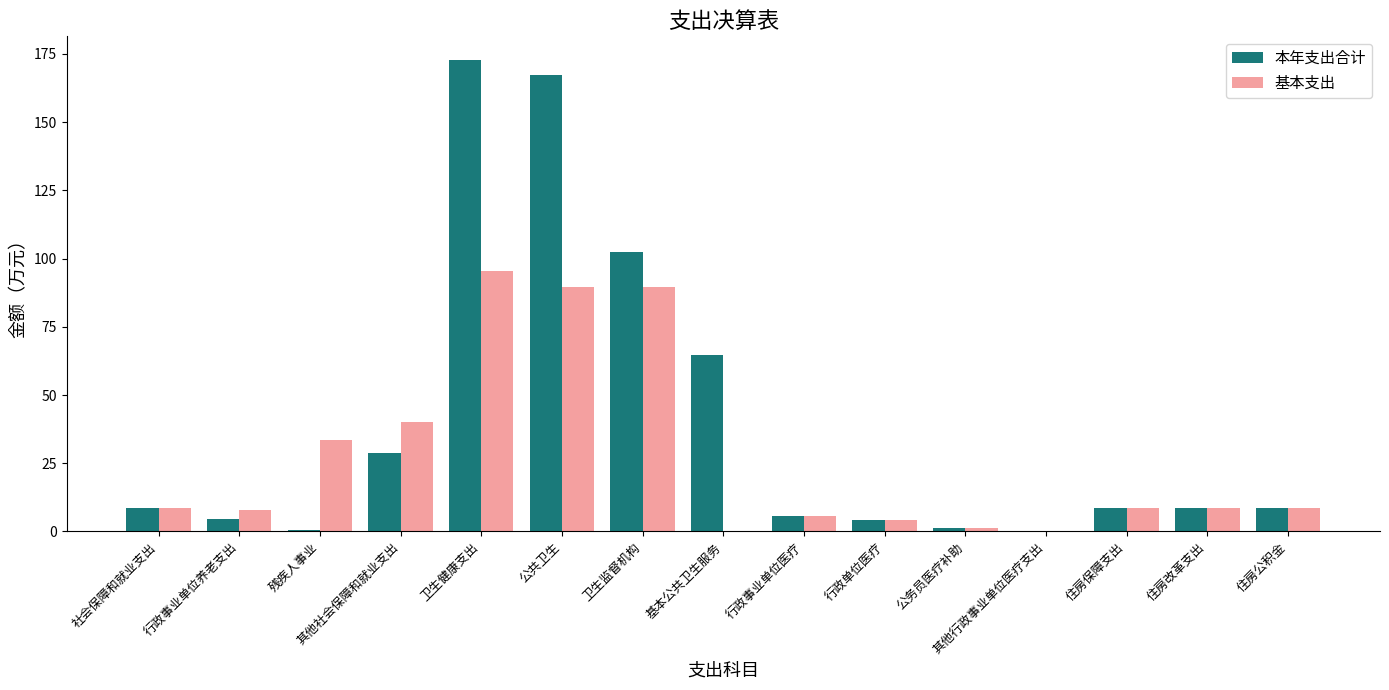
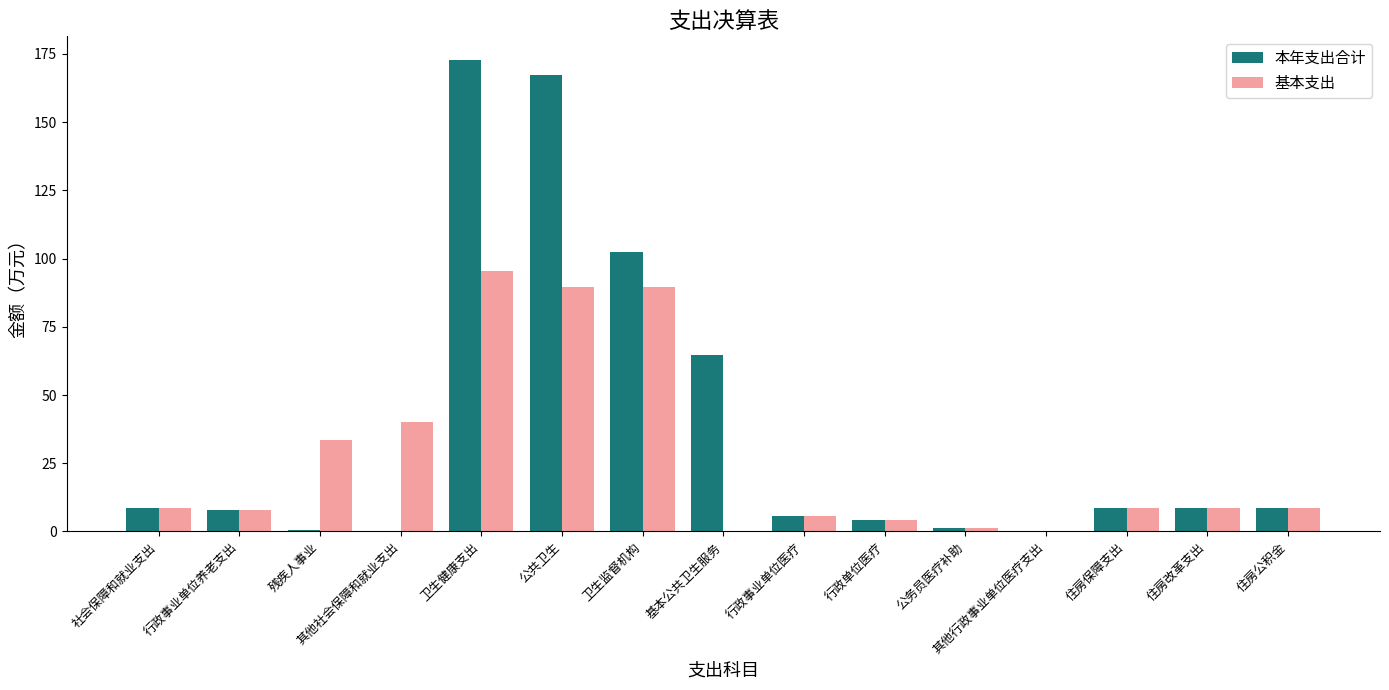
  {
    "本年支出合计": {
      "社会保障和就业支出": 9,
-     "行政事业单位养老支出": 5,
-     "其他社会保障和就业支出": 29,
+     "行政事业单位养老支出": 8,
+     "其他社会保障和就业支出": 0,
      "卫生健康支出": 173,
      "公共卫生": 167,
      "卫生监督机构": 103,
      "基本公共卫生服务": 65,
      "行政事业单位医疗": 6,
      "行政单位医疗": 4,
      "公务员医疗补助": 1,
      "住房保障支出": 9,
      "住房改革支出": 9,
      "住房公积金": 9
    },
    "基本支出": {
      "社会保障和就业支出": 9,
      "行政事业单位养老支出": 8,
      "残疾人事业": 33,
      "其他社会保障和就业支出": 40,
      "卫生健康支出": 95,
      "公共卫生": 90,
      "卫生监督机构": 90,
      "基本公共卫生服务": 0,
      "行政事业单位医疗": 6,
      "行政单位医疗": 4,
      "公务员医疗补助": 1,
      "住房保障支出": 9,
      "住房改革支出": 9,
      "住房公积金": 9
    }
  }
